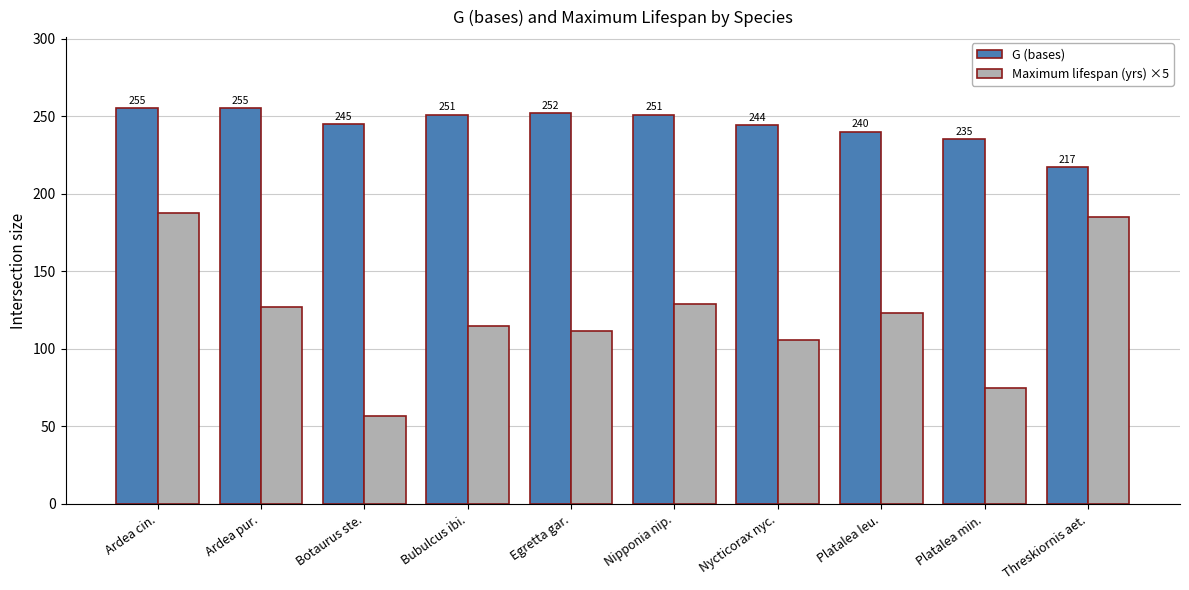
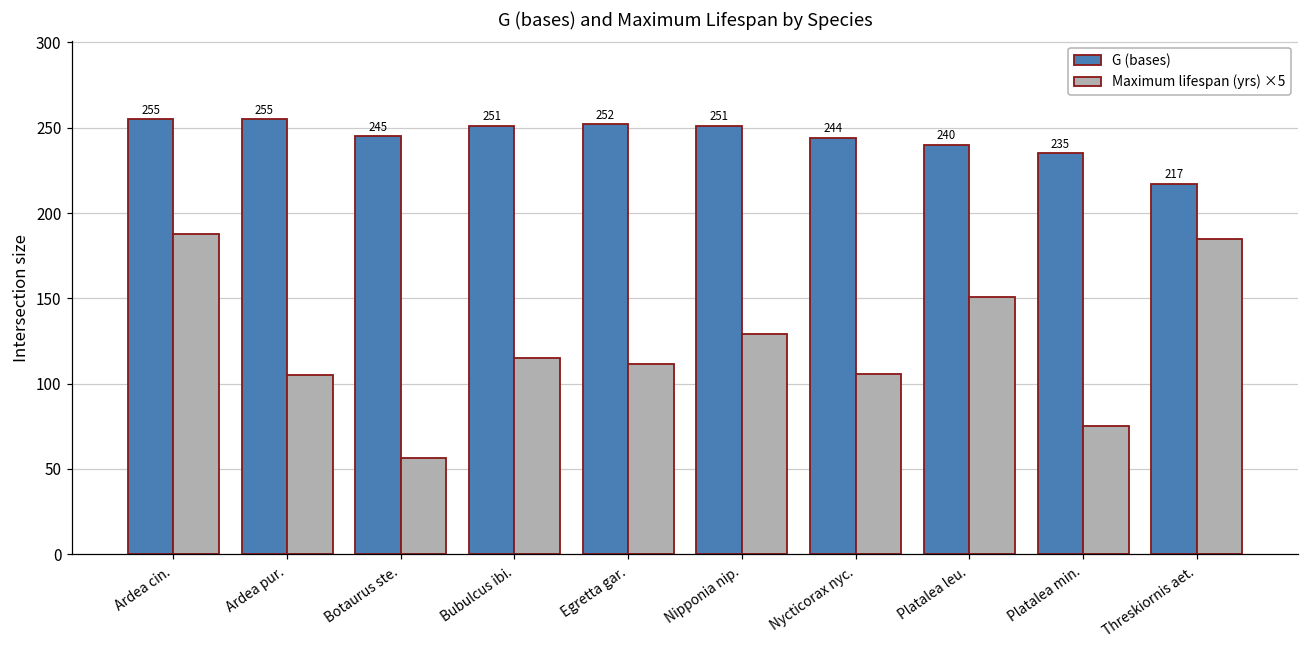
  {
    "G (bases)": {
      "Ardea cin.": 255,
      "Ardea pur.": 255,
      "Botaurus ste.": 245,
      "Bubulcus ibi.": 251,
      "Egretta gar.": 252,
      "Nipponia nip.": 251,
      "Nycticorax nyc.": 244,
      "Platalea leu.": 240,
      "Platalea min.": 235,
      "Threskiornis aet.": 217
    },
    "Maximum lifespan (yrs) ×5": {
      "Ardea cin.": 188,
-     "Ardea pur.": 127,
+     "Ardea pur.": 105,
      "Botaurus ste.": 57,
      "Bubulcus ibi.": 115,
      "Egretta gar.": 112,
      "Nipponia nip.": 129,
      "Nycticorax nyc.": 106,
-     "Platalea leu.": 123,
+     "Platalea leu.": 151,
      "Platalea min.": 75,
      "Threskiornis aet.": 185
    }
  }
